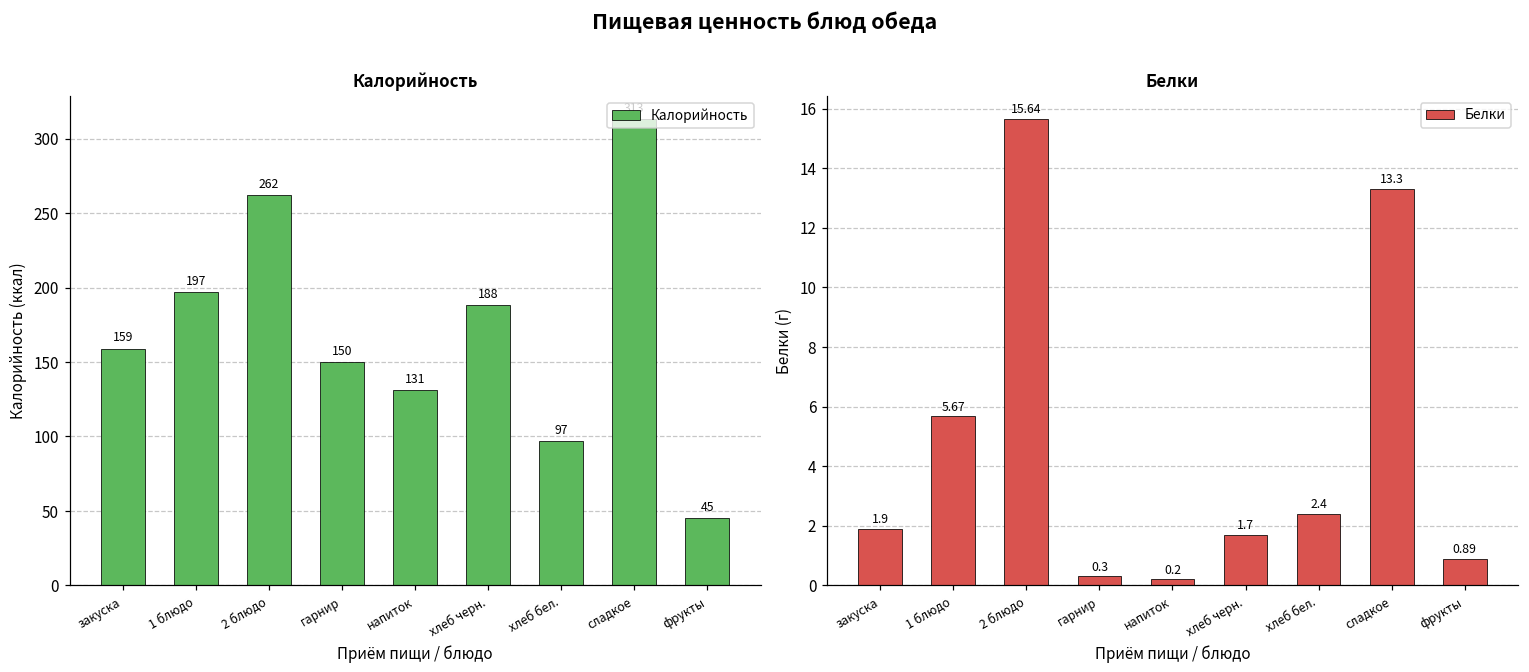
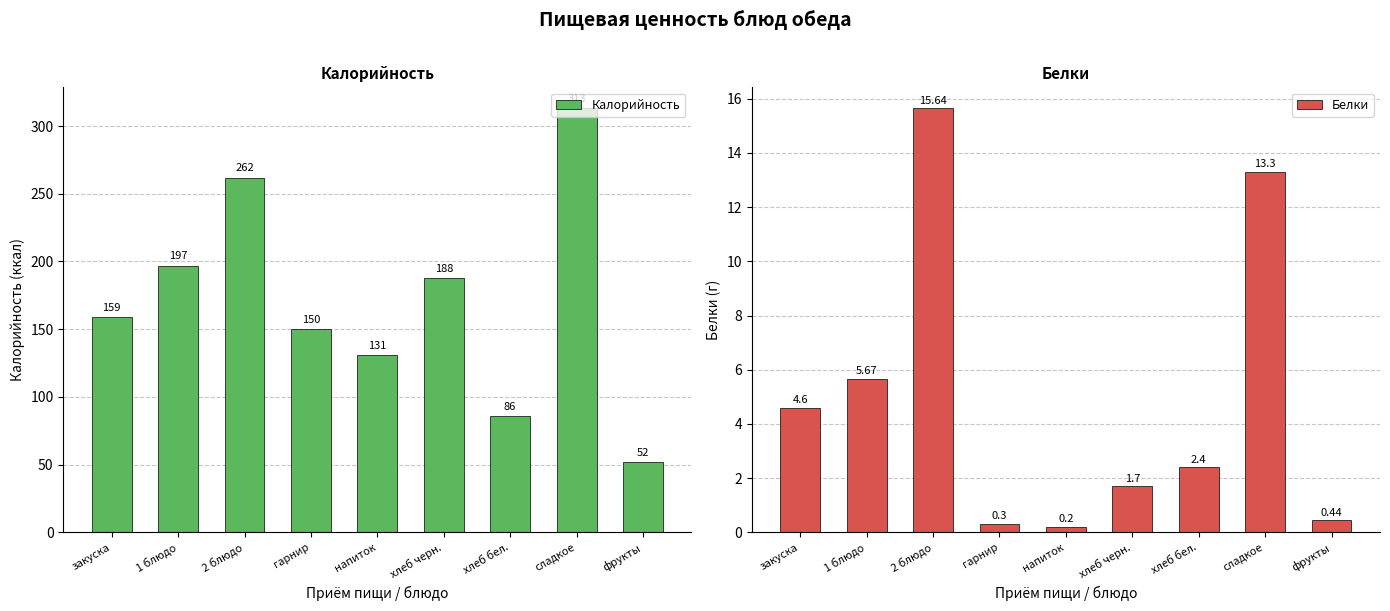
  {
    "Калорийность": {
      "закуска": 159,
      "1 блюдо": 197,
      "2 блюдо": 262,
      "гарнир": 150,
      "напиток": 131,
      "хлеб черн.": 188,
-     "хлеб бел.": 97,
-     "фрукты": 45
+     "хлеб бел.": 86,
+     "фрукты": 52
    },
    "Белки": {
-     "закуска": 1.9,
+     "закуска": 4.6,
      "1 блюдо": 5.67,
      "2 блюдо": 15.64,
      "гарнир": 0.3,
      "напиток": 0.2,
      "хлеб черн.": 1.7,
      "хлеб бел.": 2.4,
      "сладкое": 13.3,
-     "фрукты": 0.89
+     "фрукты": 0.44
    }
  }
